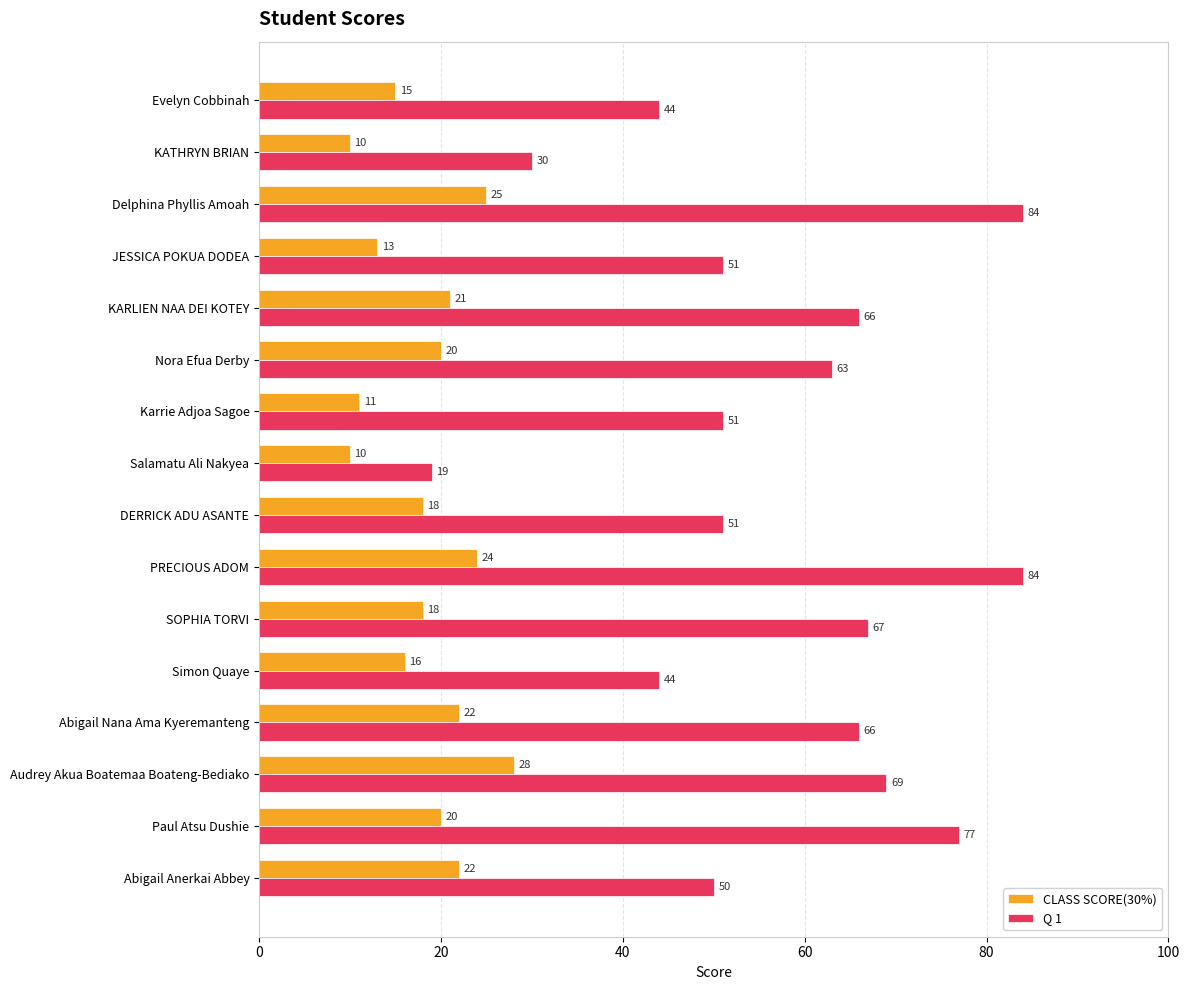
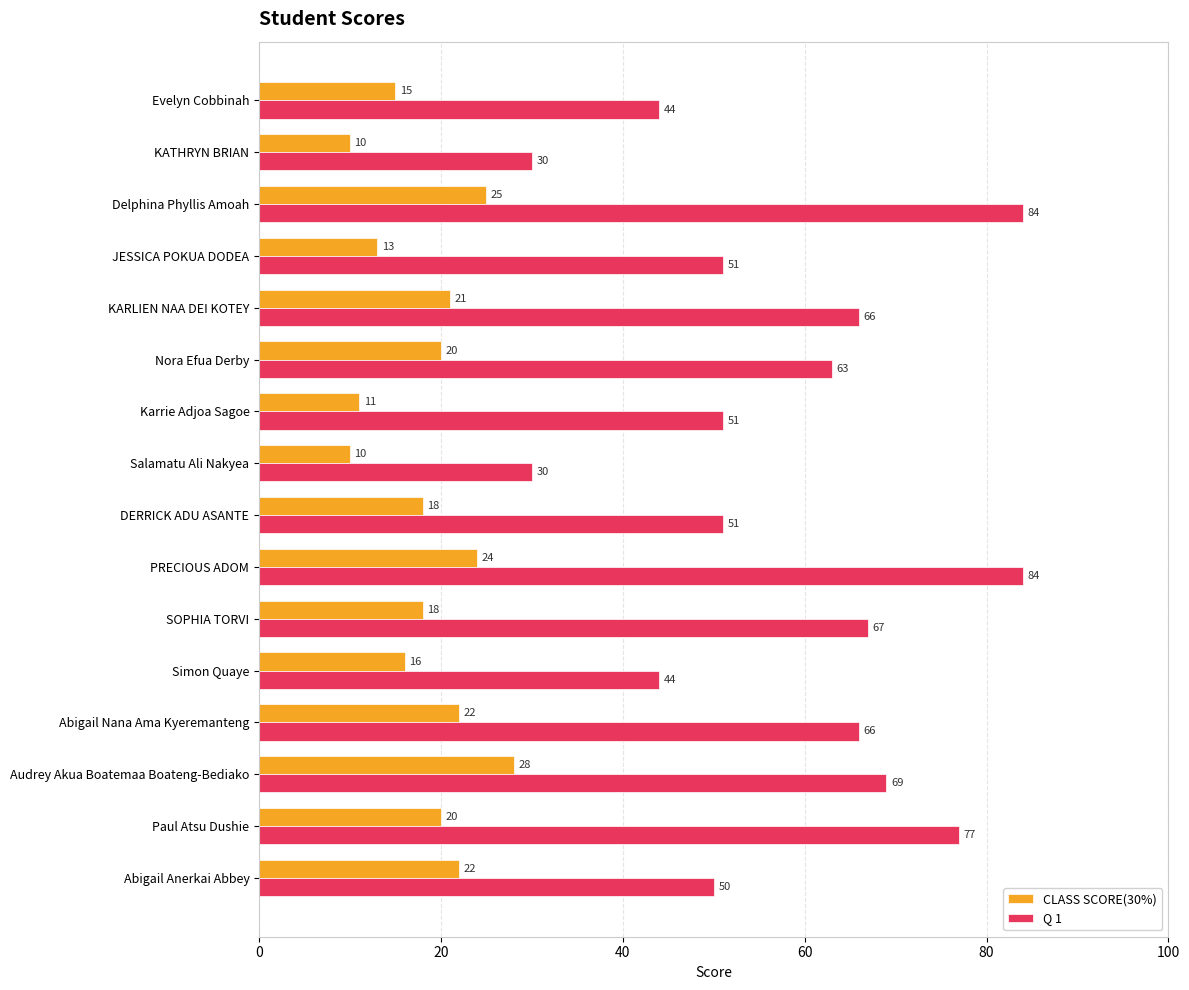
  {
    "CLASS SCORE(30%)": {
      "Evelyn Cobbinah": 15,
      "KATHRYN BRIAN": 10,
      "Delphina Phyllis Amoah": 25,
      "JESSICA POKUA DODEA": 13,
      "KARLIEN NAA DEI KOTEY": 21,
      "Nora Efua Derby": 20,
      "Karrie Adjoa Sagoe": 11,
      "Salamatu Ali Nakyea": 10,
      "DERRICK ADU ASANTE": 18,
      "PRECIOUS ADOM": 24,
      "SOPHIA TORVI": 18,
      "Simon Quaye": 16,
      "Abigail Nana Ama Kyeremanteng": 22,
      "Audrey Akua Boatemaa Boateng-Bediako": 28,
      "Paul Atsu Dushie": 20,
      "Abigail Anerkai Abbey": 22
    },
    "Q 1": {
      "Evelyn Cobbinah": 44,
      "KATHRYN BRIAN": 30,
      "Delphina Phyllis Amoah": 84,
      "JESSICA POKUA DODEA": 51,
      "KARLIEN NAA DEI KOTEY": 66,
      "Nora Efua Derby": 63,
      "Karrie Adjoa Sagoe": 51,
-     "Salamatu Ali Nakyea": 19,
+     "Salamatu Ali Nakyea": 30,
      "DERRICK ADU ASANTE": 51,
      "PRECIOUS ADOM": 84,
      "SOPHIA TORVI": 67,
      "Simon Quaye": 44,
      "Abigail Nana Ama Kyeremanteng": 66,
      "Audrey Akua Boatemaa Boateng-Bediako": 69,
      "Paul Atsu Dushie": 77,
      "Abigail Anerkai Abbey": 50
    }
  }
